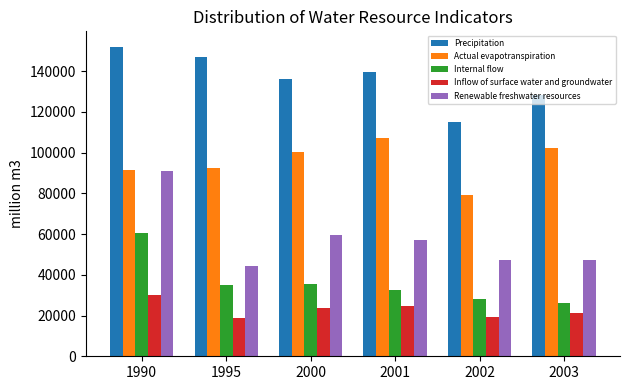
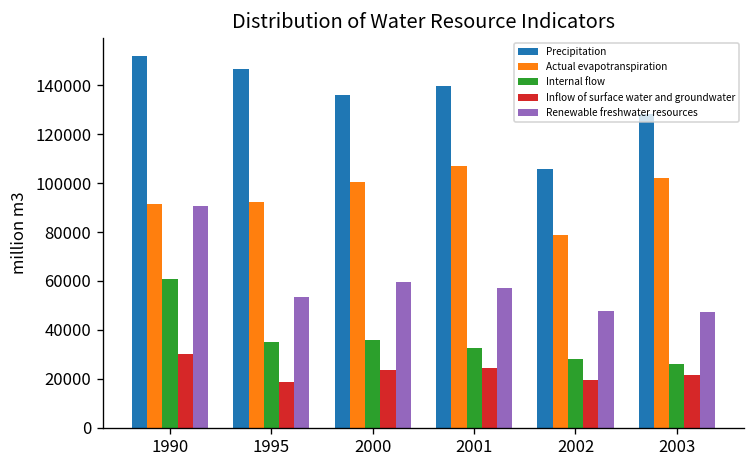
  {
    "Precipitation": {
      "1990": 152000,
      "1995": 147000,
      "2000": 136000,
      "2001": 140000,
-     "2002": 115000
+     "2002": 106000
    },
    "Actual evapotranspiration": {
      "1990": 91000,
      "1995": 92000,
      "2000": 101000,
      "2001": 107000,
      "2002": 79000,
      "2003": 102000
    },
    "Internal flow": {
      "1990": 61000,
      "1995": 35000,
      "2000": 36000,
      "2001": 33000,
      "2002": 28000,
      "2003": 26000
    },
    "Inflow of surface water and groundwater": {
      "1990": 30000,
      "1995": 19000,
      "2000": 24000,
      "2001": 25000,
      "2002": 20000,
      "2003": 21000
    },
    "Renewable freshwater resources": {
      "1990": 91000,
-     "1995": 44000,
+     "1995": 54000,
      "2000": 59000,
      "2001": 57000,
      "2002": 48000,
      "2003": 47000
    }
  }
